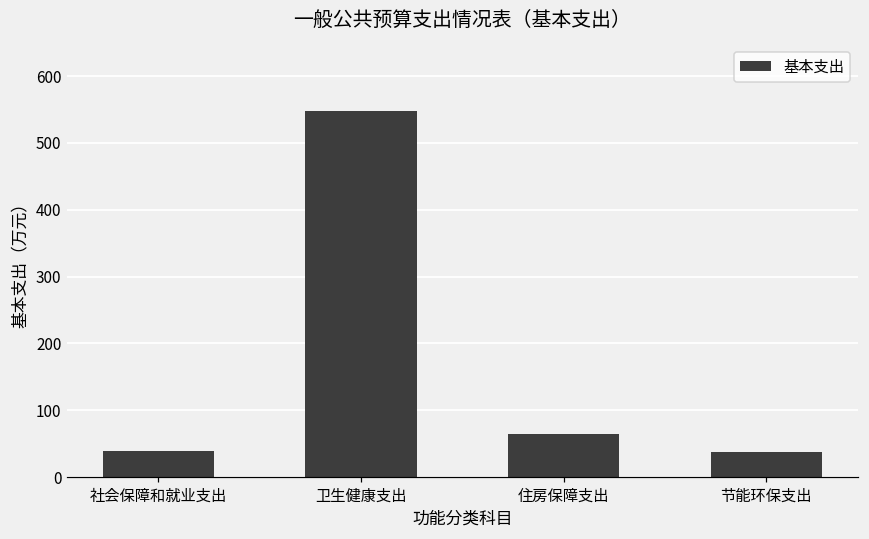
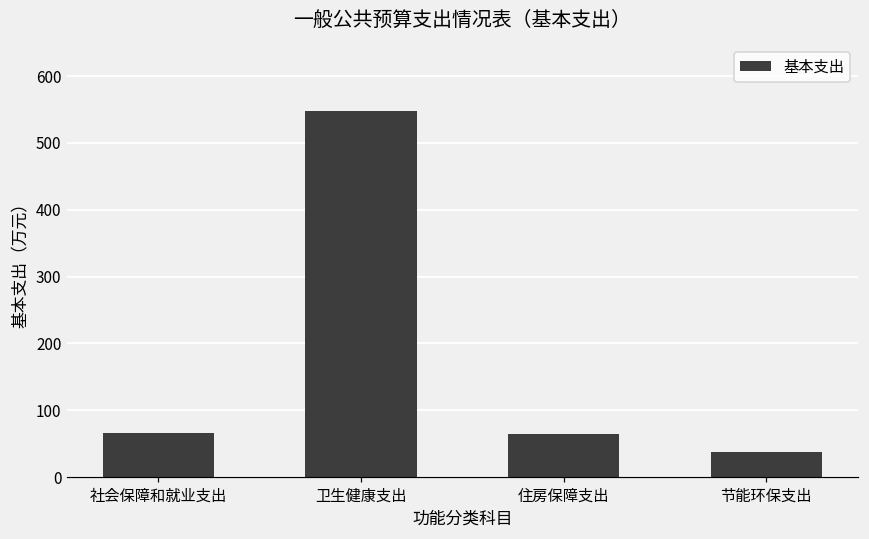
  {
-   "社会保障和就业支出": 40,
+   "社会保障和就业支出": 70,
    "卫生健康支出": 550,
    "住房保障支出": 60,
    "节能环保支出": 40
  }
